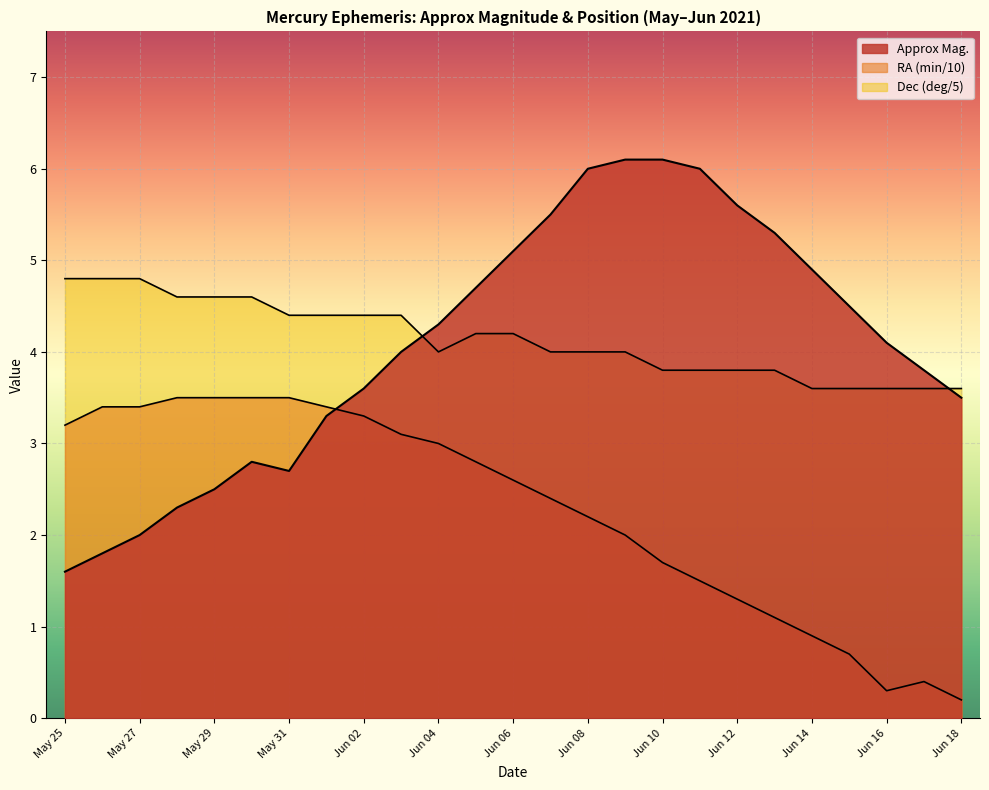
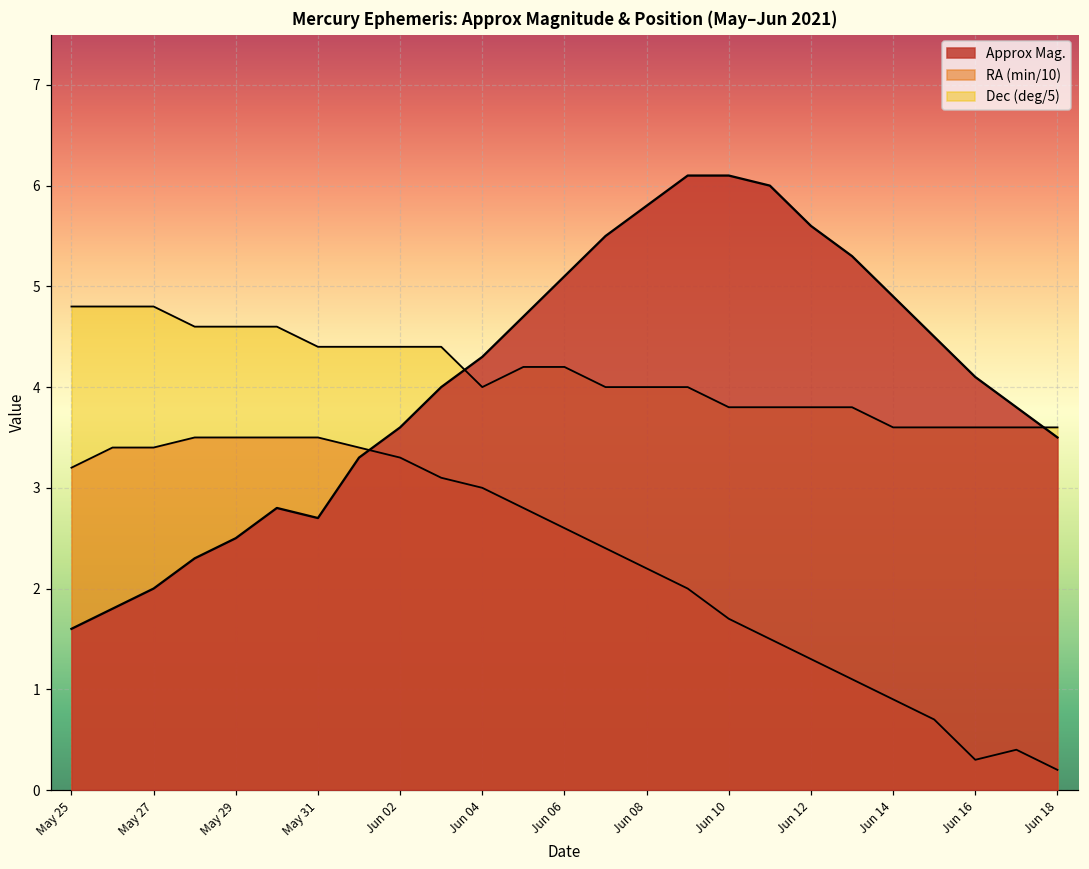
  {
    "Approx Mag.": {
      "May 25": 1.6,
      "May 27": 2.0,
      "May 29": 2.5,
      "May 31": 2.7,
      "Jun 02": 3.6,
      "Jun 04": 4.3,
      "Jun 06": 5.1,
-     "Jun 08": 6.0,
+     "Jun 08": 5.8,
      "Jun 10": 6.1,
      "Jun 12": 5.6,
      "Jun 14": 4.9,
      "Jun 16": 4.1,
      "Jun 18": 3.5
    },
    "RA (min/10)": {
      "May 25": 3.2,
      "May 27": 3.4,
      "May 29": 3.5,
      "May 31": 3.5,
      "Jun 02": 3.3,
      "Jun 04": 3.0,
      "Jun 06": 2.6,
      "Jun 08": 2.2,
      "Jun 10": 1.7,
      "Jun 12": 1.3,
      "Jun 14": 0.9,
      "Jun 16": 0.3,
      "Jun 18": 0.2
    },
    "Dec (deg/5)": {
      "May 25": 4.8,
      "May 27": 4.8,
      "May 29": 4.6,
      "May 31": 4.4,
      "Jun 02": 4.4,
      "Jun 04": 4.0,
      "Jun 06": 4.2,
      "Jun 08": 4.0,
      "Jun 10": 3.8,
      "Jun 12": 3.8,
      "Jun 14": 3.6,
      "Jun 16": 3.6,
      "Jun 18": 3.6
    }
  }
